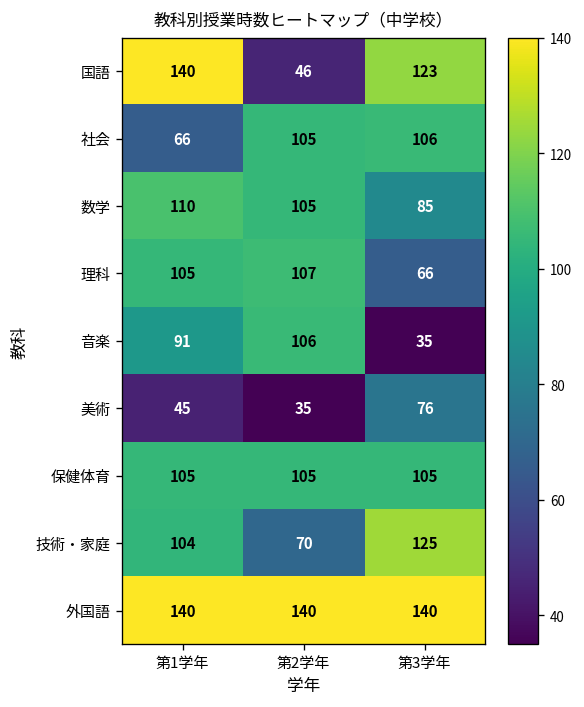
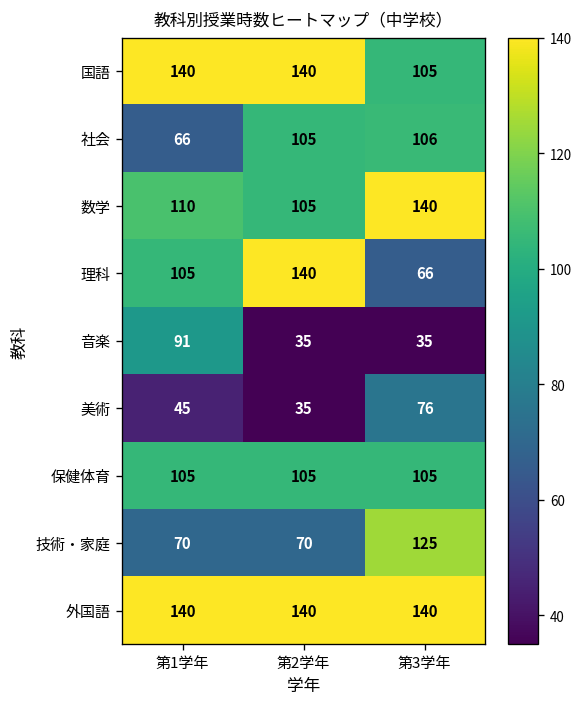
  {
    "国語": {
      "第1学年": 140,
-     "第2学年": 46,
-     "第3学年": 123
+     "第2学年": 140,
+     "第3学年": 105
    },
    "社会": {
      "第1学年": 66,
      "第2学年": 105,
      "第3学年": 106
    },
    "数学": {
      "第1学年": 110,
      "第2学年": 105,
-     "第3学年": 85
+     "第3学年": 140
    },
    "理科": {
      "第1学年": 105,
-     "第2学年": 107,
+     "第2学年": 140,
      "第3学年": 66
    },
    "音楽": {
      "第1学年": 91,
-     "第2学年": 106,
+     "第2学年": 35,
      "第3学年": 35
    },
    "美術": {
      "第1学年": 45,
      "第2学年": 35,
      "第3学年": 76
    },
    "保健体育": {
      "第1学年": 105,
      "第2学年": 105,
      "第3学年": 105
    },
    "技術・家庭": {
-     "第1学年": 104,
+     "第1学年": 70,
      "第2学年": 70,
      "第3学年": 125
    },
    "外国語": {
      "第1学年": 140,
      "第2学年": 140,
      "第3学年": 140
    }
  }
